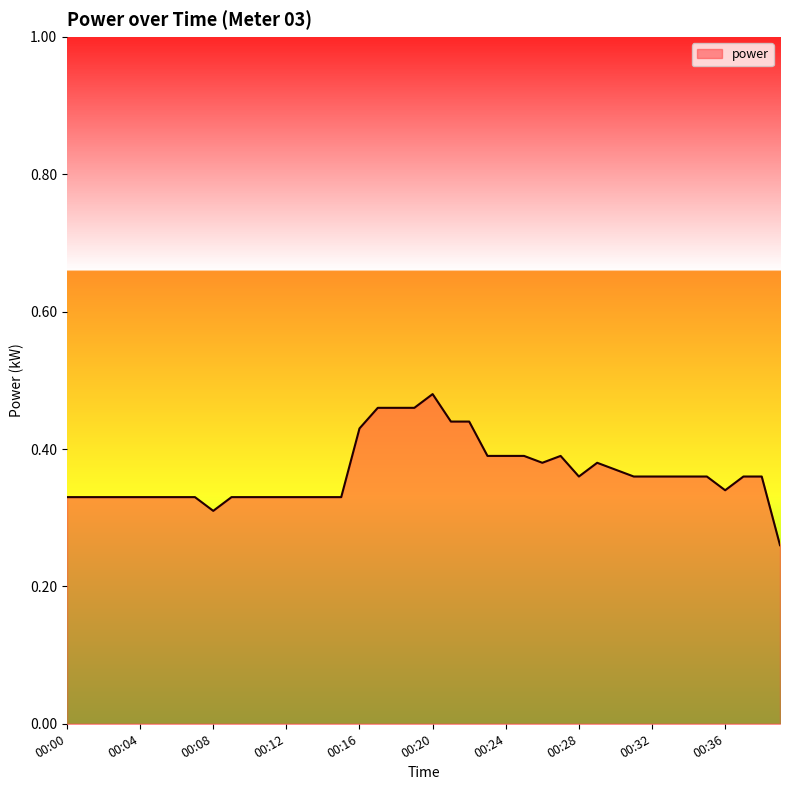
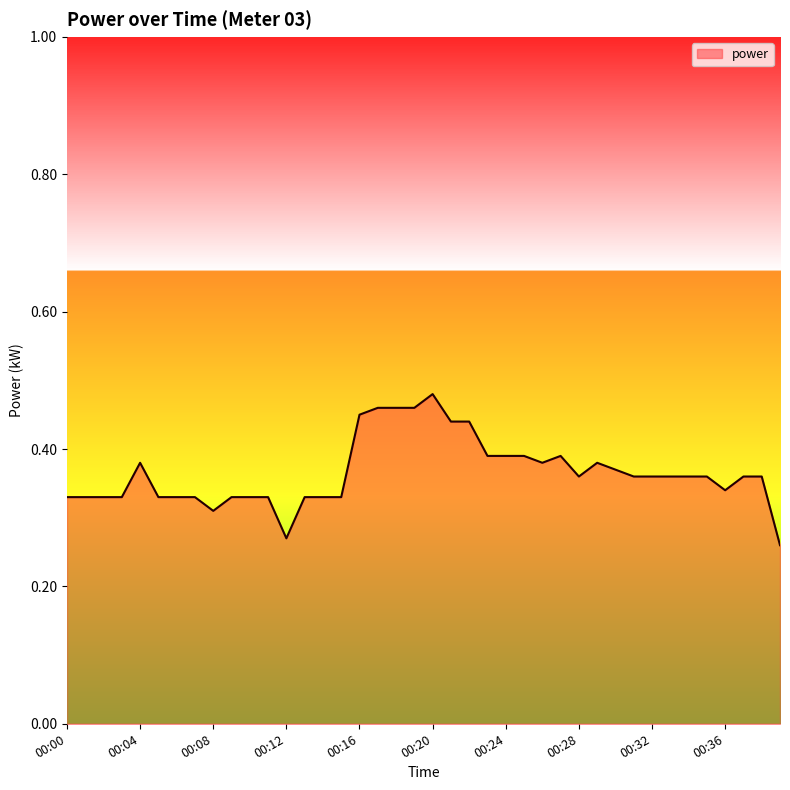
  {
    "00:00": 0.33,
-   "00:04": 0.33,
+   "00:04": 0.38,
    "00:08": 0.31,
-   "00:12": 0.33,
-   "00:16": 0.43,
+   "00:12": 0.27,
+   "00:16": 0.45,
    "00:20": 0.48,
    "00:24": 0.39,
    "00:28": 0.36,
    "00:32": 0.36,
    "00:36": 0.34
  }
